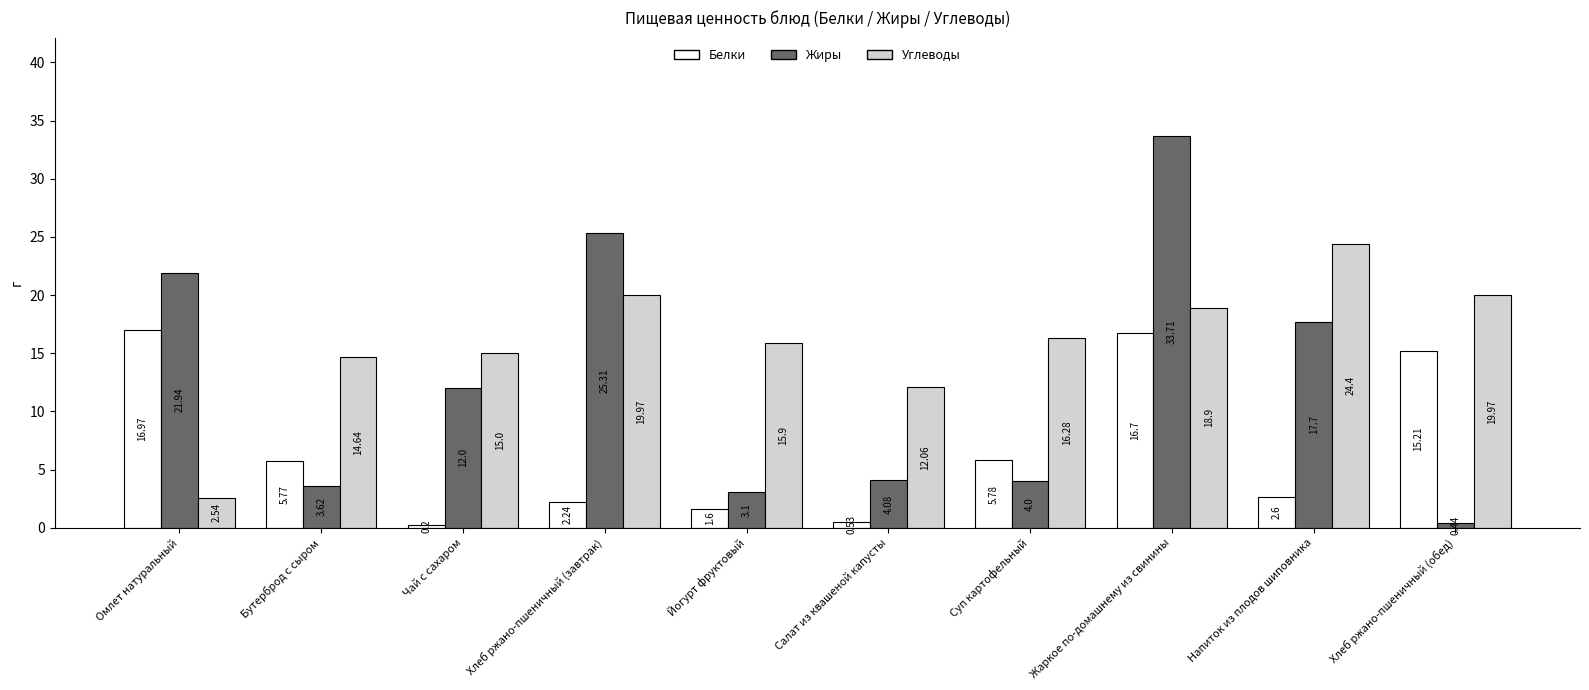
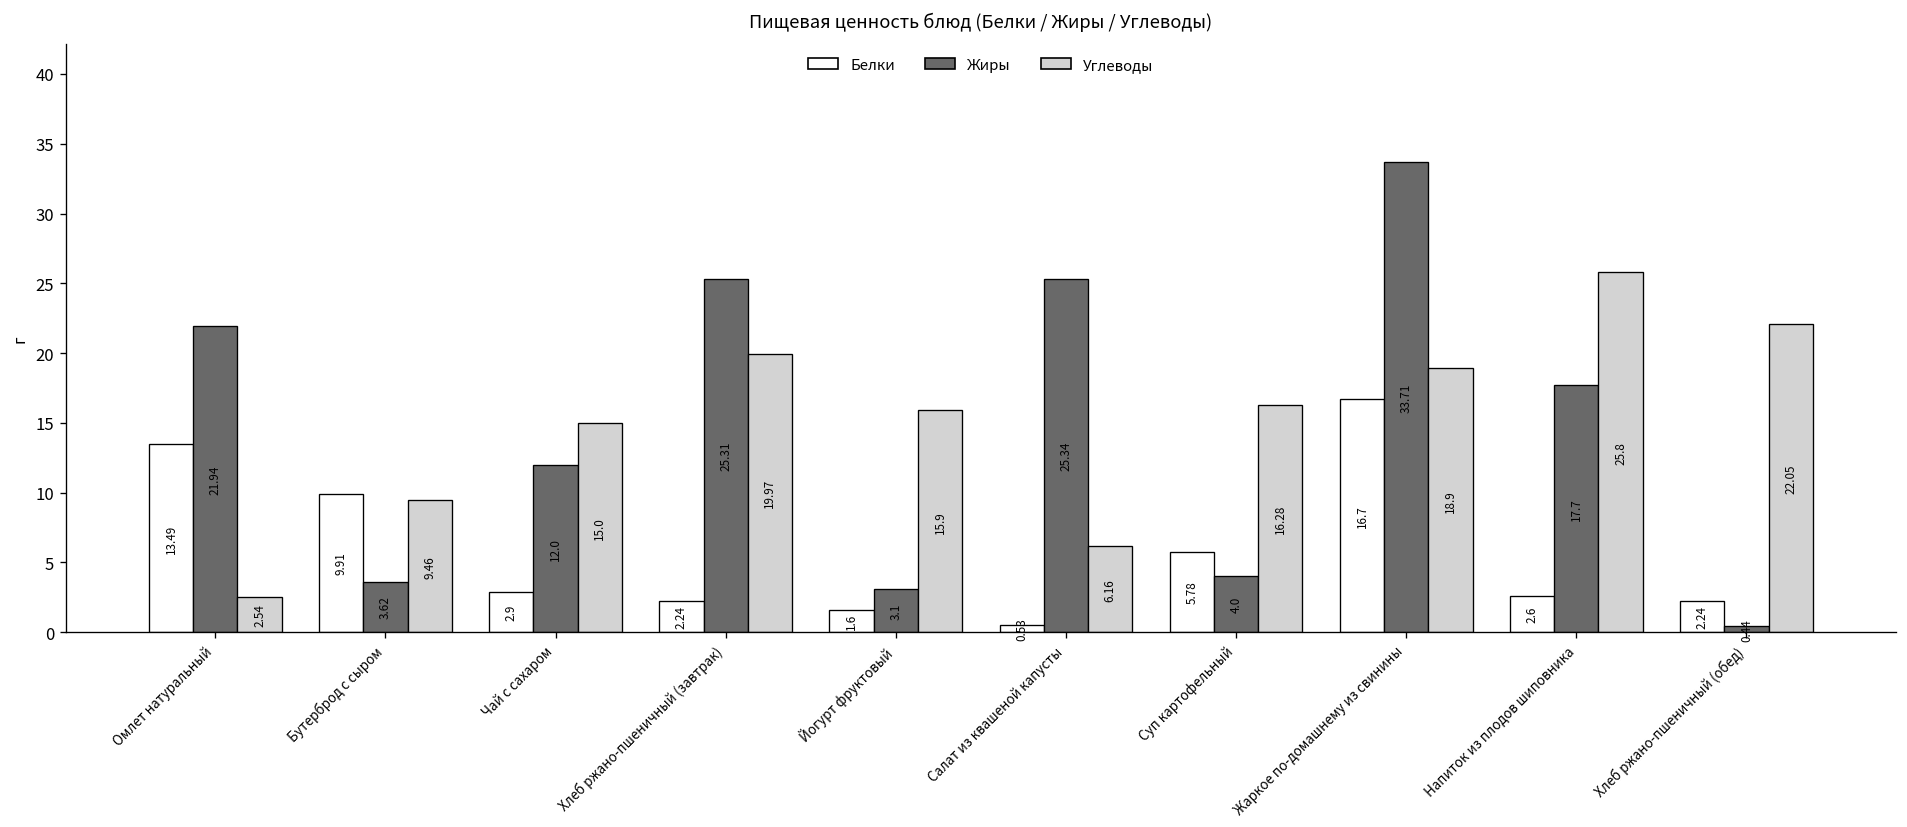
  {
    "Белки": {
-     "Омлет натуральный": 16.97,
-     "Бутерброд с сыром": 5.77,
-     "Чай с сахаром": 0.2,
+     "Омлет натуральный": 13.49,
+     "Бутерброд с сыром": 9.91,
+     "Чай с сахаром": 2.9,
      "Хлеб ржано-пшеничный (завтрак)": 2.24,
      "Йогурт фруктовый": 1.6,
      "Салат из квашеной капусты": 0.53,
      "Суп картофельный": 5.78,
      "Жаркое по-домашнему из свинины": 16.7,
      "Напиток из плодов шиповника": 2.6,
-     "Хлеб ржано-пшеничный (обед)": 15.21
+     "Хлеб ржано-пшеничный (обед)": 2.24
    },
    "Жиры": {
      "Омлет натуральный": 21.94,
      "Бутерброд с сыром": 3.62,
      "Чай с сахаром": 12.0,
      "Хлеб ржано-пшеничный (завтрак)": 25.31,
      "Йогурт фруктовый": 3.1,
-     "Салат из квашеной капусты": 4.08,
+     "Салат из квашеной капусты": 25.34,
      "Суп картофельный": 4.0,
      "Жаркое по-домашнему из свинины": 33.71,
      "Напиток из плодов шиповника": 17.7,
      "Хлеб ржано-пшеничный (обед)": 0.44
    },
    "Углеводы": {
      "Омлет натуральный": 2.54,
-     "Бутерброд с сыром": 14.64,
+     "Бутерброд с сыром": 9.46,
      "Чай с сахаром": 15.0,
      "Хлеб ржано-пшеничный (завтрак)": 19.97,
      "Йогурт фруктовый": 15.9,
-     "Салат из квашеной капусты": 12.06,
+     "Салат из квашеной капусты": 6.16,
      "Суп картофельный": 16.28,
      "Жаркое по-домашнему из свинины": 18.9,
-     "Напиток из плодов шиповника": 24.4,
-     "Хлеб ржано-пшеничный (обед)": 19.97
+     "Напиток из плодов шиповника": 25.8,
+     "Хлеб ржано-пшеничный (обед)": 22.05
    }
  }
